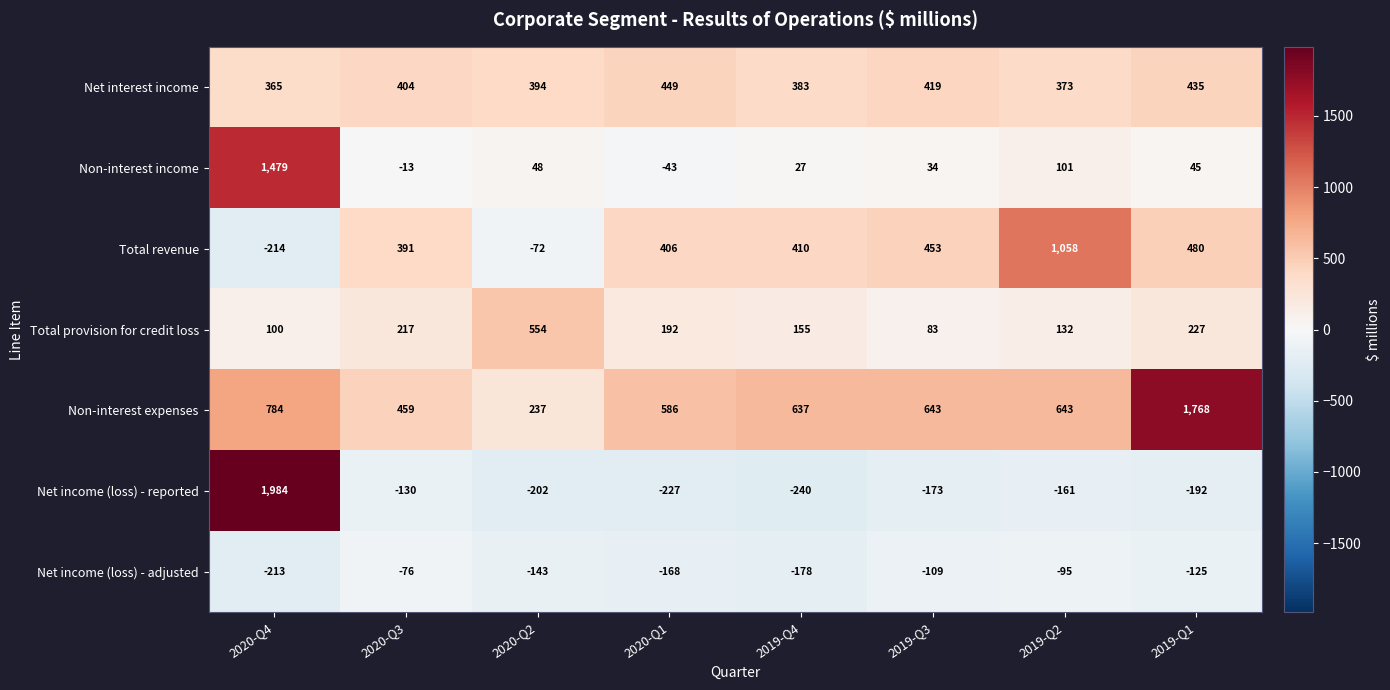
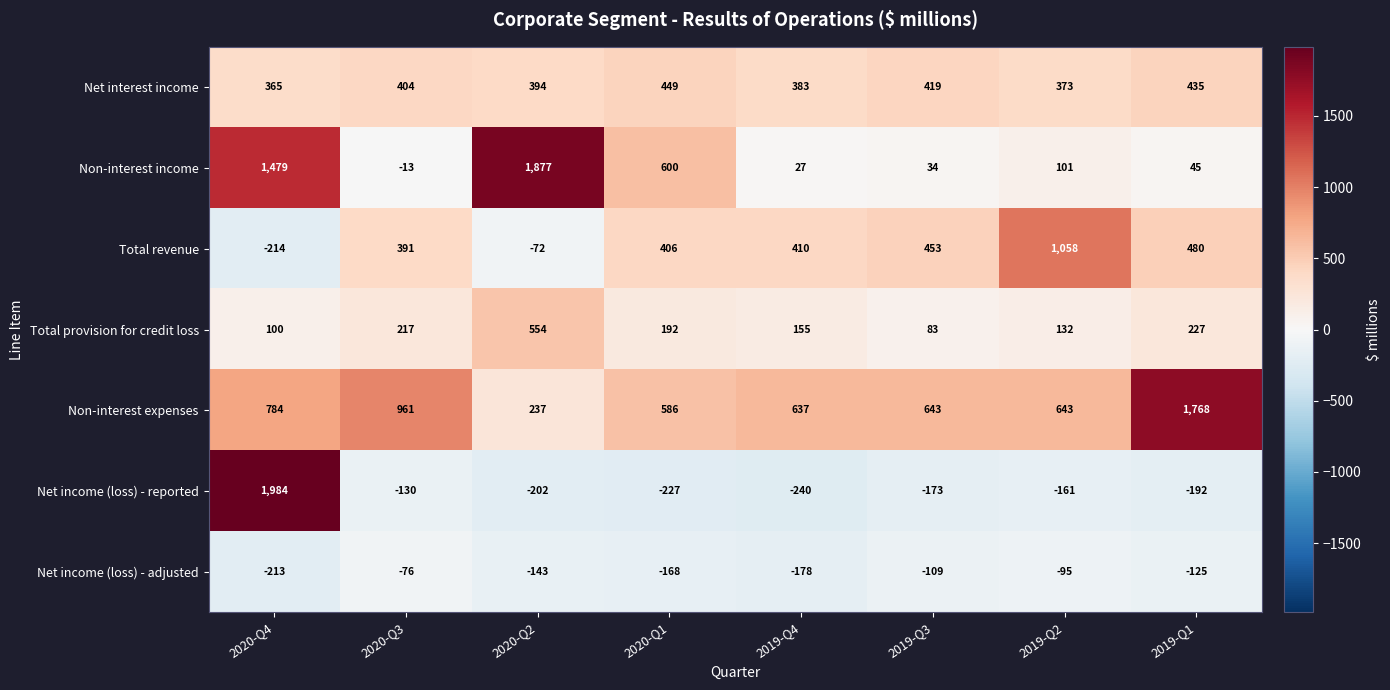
  {
    "Net interest income": {
      "2020-Q4": "365",
      "2020-Q3": "404",
      "2020-Q2": "394",
      "2020-Q1": "449",
      "2019-Q4": "383",
      "2019-Q3": "419",
      "2019-Q2": "373",
      "2019-Q1": "435"
    },
    "Non-interest income": {
      "2020-Q4": "1,479",
      "2020-Q3": "-13",
-     "2020-Q2": "48",
-     "2020-Q1": "-43",
+     "2020-Q2": "1,877",
+     "2020-Q1": "600",
      "2019-Q4": "27",
      "2019-Q3": "34",
      "2019-Q2": "101",
      "2019-Q1": "45"
    },
    "Total revenue": {
      "2020-Q4": "-214",
      "2020-Q3": "391",
      "2020-Q2": "-72",
      "2020-Q1": "406",
      "2019-Q4": "410",
      "2019-Q3": "453",
      "2019-Q2": "1,058",
      "2019-Q1": "480"
    },
    "Total provision for credit loss": {
      "2020-Q4": "100",
      "2020-Q3": "217",
      "2020-Q2": "554",
      "2020-Q1": "192",
      "2019-Q4": "155",
      "2019-Q3": "83",
      "2019-Q2": "132",
      "2019-Q1": "227"
    },
    "Non-interest expenses": {
      "2020-Q4": "784",
-     "2020-Q3": "459",
+     "2020-Q3": "961",
      "2020-Q2": "237",
      "2020-Q1": "586",
      "2019-Q4": "637",
      "2019-Q3": "643",
      "2019-Q2": "643",
      "2019-Q1": "1,768"
    },
    "Net income (loss) - reported": {
      "2020-Q4": "1,984",
      "2020-Q3": "-130",
      "2020-Q2": "-202",
      "2020-Q1": "-227",
      "2019-Q4": "-240",
      "2019-Q3": "-173",
      "2019-Q2": "-161",
      "2019-Q1": "-192"
    },
    "Net income (loss) - adjusted": {
      "2020-Q4": "-213",
      "2020-Q3": "-76",
      "2020-Q2": "-143",
      "2020-Q1": "-168",
      "2019-Q4": "-178",
      "2019-Q3": "-109",
      "2019-Q2": "-95",
      "2019-Q1": "-125"
    }
  }
